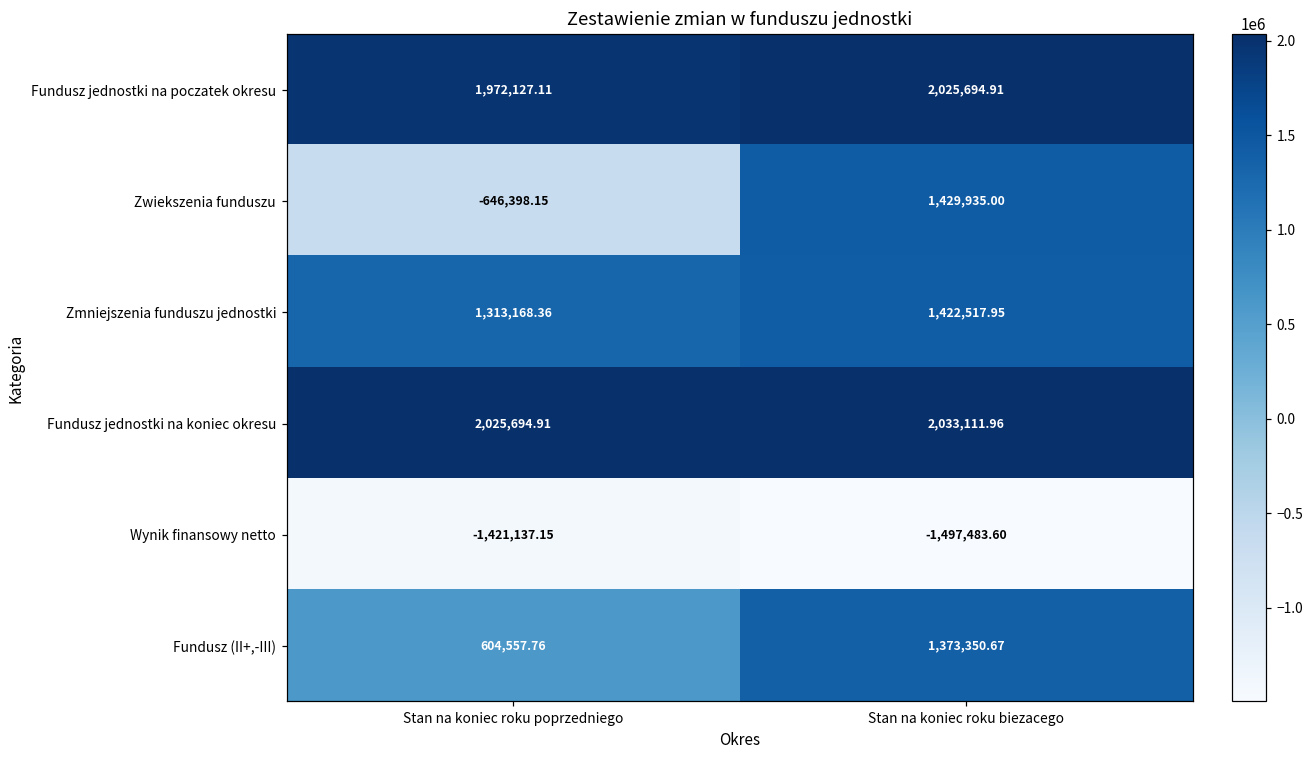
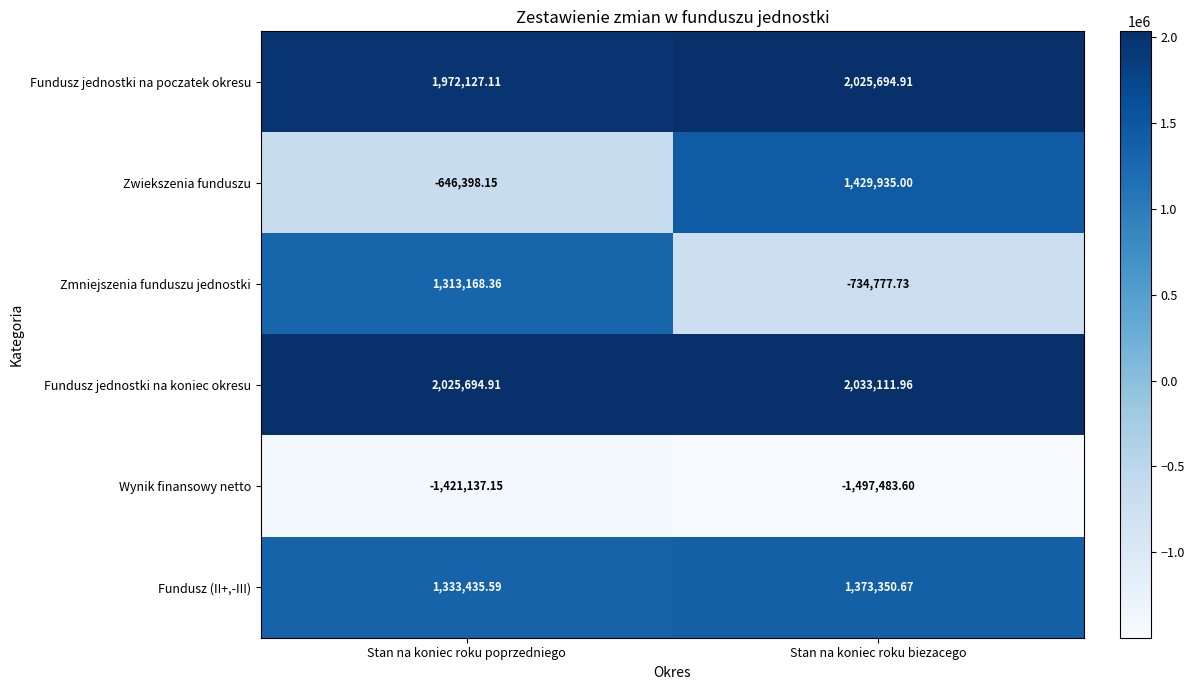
  {
    "Fundusz jednostki na poczatek okresu": {
      "Stan na koniec roku poprzedniego": "1,972,127.11",
      "Stan na koniec roku biezacego": "2,025,694.91"
    },
    "Zwiekszenia funduszu": {
      "Stan na koniec roku poprzedniego": "-646,398.15",
      "Stan na koniec roku biezacego": "1,429,935.00"
    },
    "Zmniejszenia funduszu jednostki": {
      "Stan na koniec roku poprzedniego": "1,313,168.36",
-     "Stan na koniec roku biezacego": "1,422,517.95"
+     "Stan na koniec roku biezacego": "-734,777.73"
    },
    "Fundusz jednostki na koniec okresu": {
      "Stan na koniec roku poprzedniego": "2,025,694.91",
      "Stan na koniec roku biezacego": "2,033,111.96"
    },
    "Wynik finansowy netto": {
      "Stan na koniec roku poprzedniego": "-1,421,137.15",
      "Stan na koniec roku biezacego": "-1,497,483.60"
    },
    "Fundusz (II+,-III)": {
-     "Stan na koniec roku poprzedniego": "604,557.76",
+     "Stan na koniec roku poprzedniego": "1,333,435.59",
      "Stan na koniec roku biezacego": "1,373,350.67"
    }
  }
